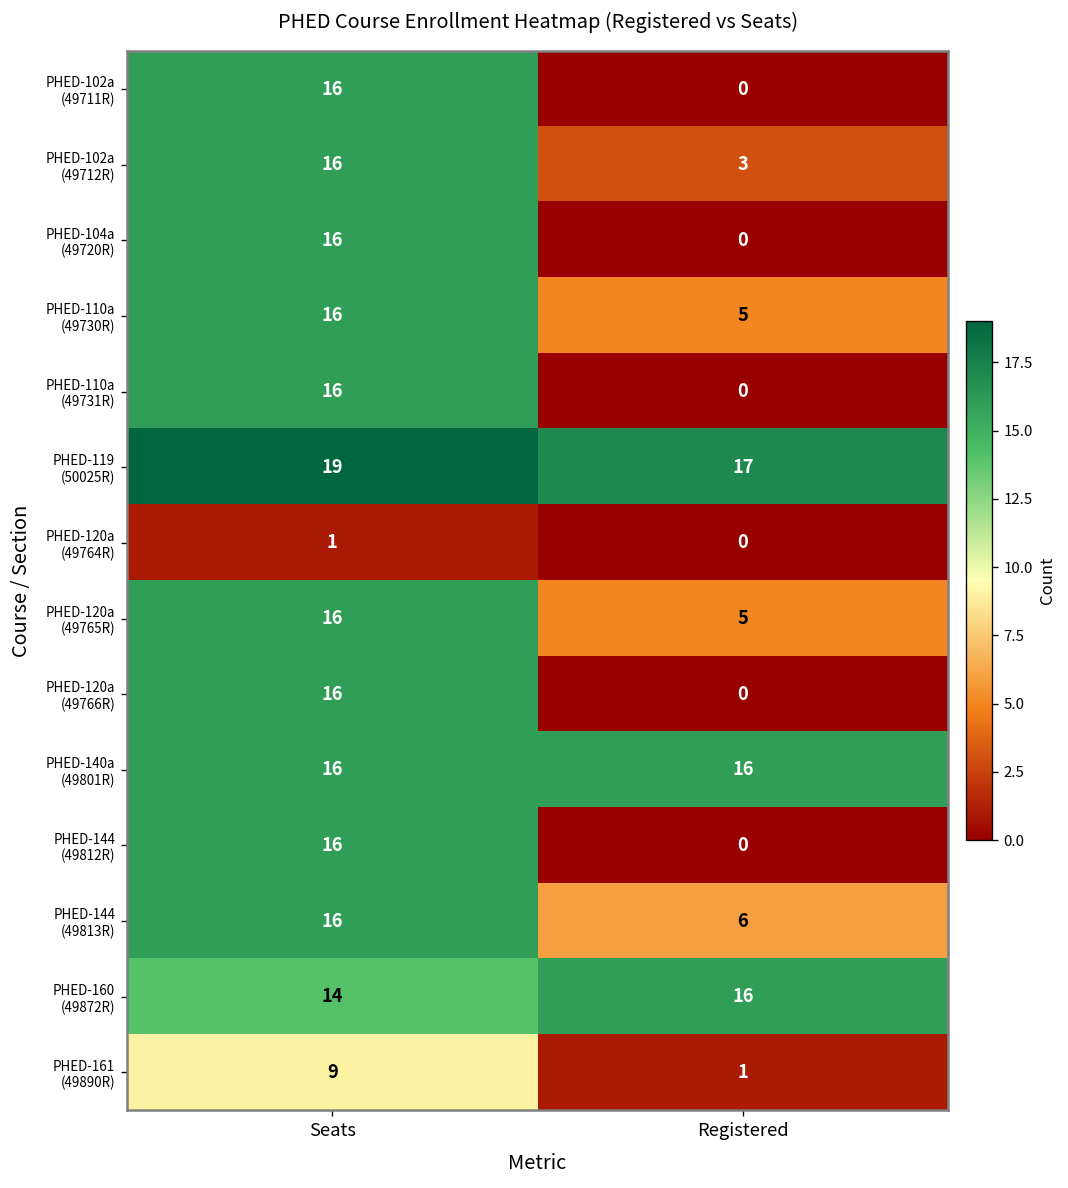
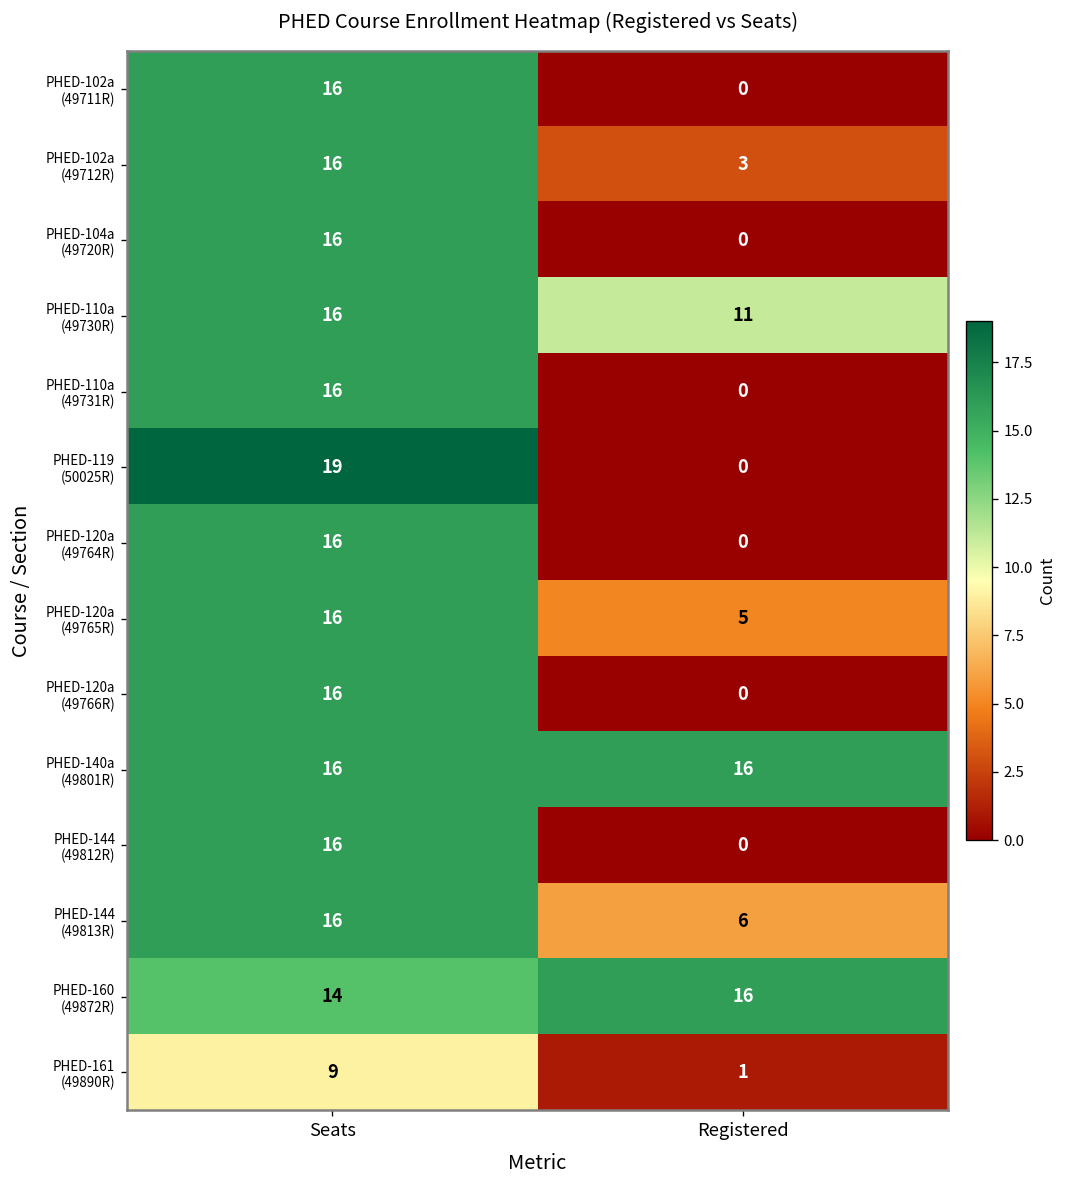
  {
    "PHED-102a (49711R)": {
      "Seats": 16,
      "Registered": 0
    },
    "PHED-102a (49712R)": {
      "Seats": 16,
      "Registered": 3
    },
    "PHED-104a (49720R)": {
      "Seats": 16,
      "Registered": 0
    },
    "PHED-110a (49730R)": {
      "Seats": 16,
-     "Registered": 5
+     "Registered": 11
    },
    "PHED-110a (49731R)": {
      "Seats": 16,
      "Registered": 0
    },
    "PHED-119 (50025R)": {
      "Seats": 19,
-     "Registered": 17
+     "Registered": 0
    },
    "PHED-120a (49764R)": {
-     "Seats": 1,
+     "Seats": 16,
      "Registered": 0
    },
    "PHED-120a (49765R)": {
      "Seats": 16,
      "Registered": 5
    },
    "PHED-120a (49766R)": {
      "Seats": 16,
      "Registered": 0
    },
    "PHED-140a (49801R)": {
      "Seats": 16,
      "Registered": 16
    },
    "PHED-144 (49812R)": {
      "Seats": 16,
      "Registered": 0
    },
    "PHED-144 (49813R)": {
      "Seats": 16,
      "Registered": 6
    },
    "PHED-160 (49872R)": {
      "Seats": 14,
      "Registered": 16
    },
    "PHED-161 (49890R)": {
      "Seats": 9,
      "Registered": 1
    }
  }
